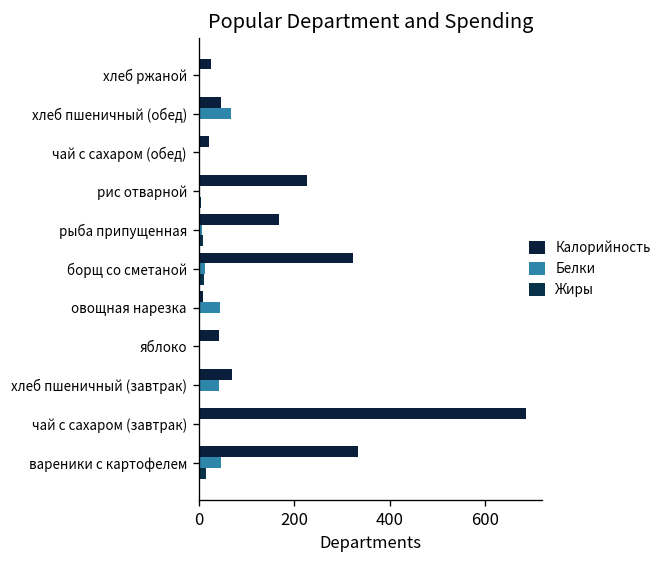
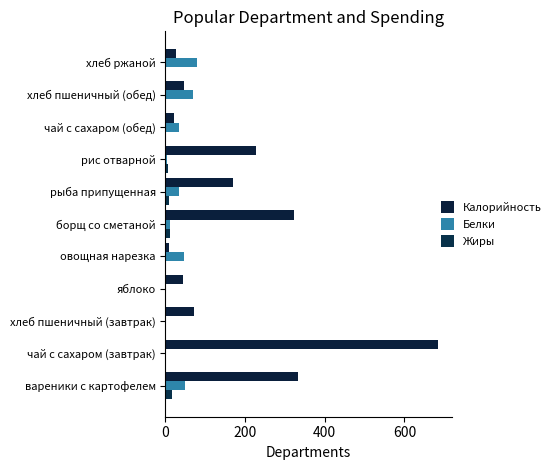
  {
    "Белки": {
-     "хлеб ржаной": 0,
+     "хлеб ржаной": 80,
      "хлеб пшеничный (обед)": 70,
-     "чай с сахаром (обед)": 0,
-     "рыба припущенная": 10,
+     "чай с сахаром (обед)": 30,
+     "рыба припущенная": 30,
      "борщ со сметаной": 10,
      "овощная нарезка": 50,
      "яблоко": 0,
-     "хлеб пшеничный (завтрак)": 40,
+     "хлеб пшеничный (завтрак)": 0,
      "чай с сахаром (завтрак)": 0,
      "вареники с картофелем": 50
    }
  }
